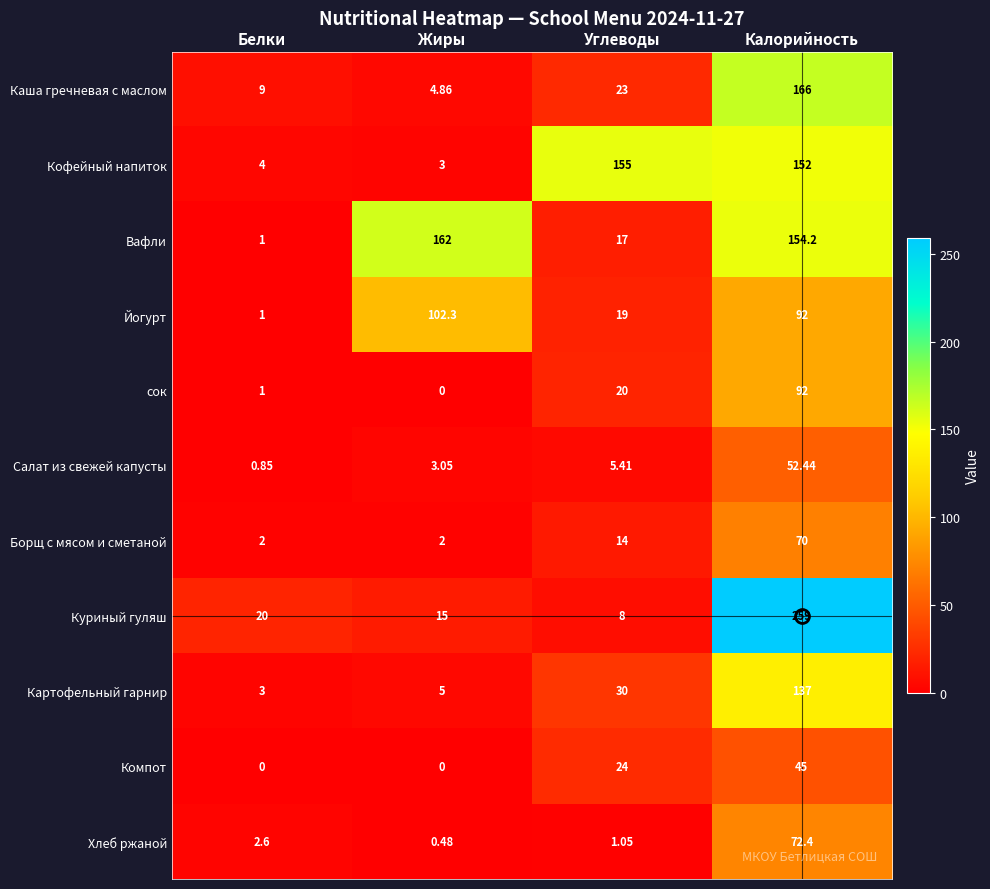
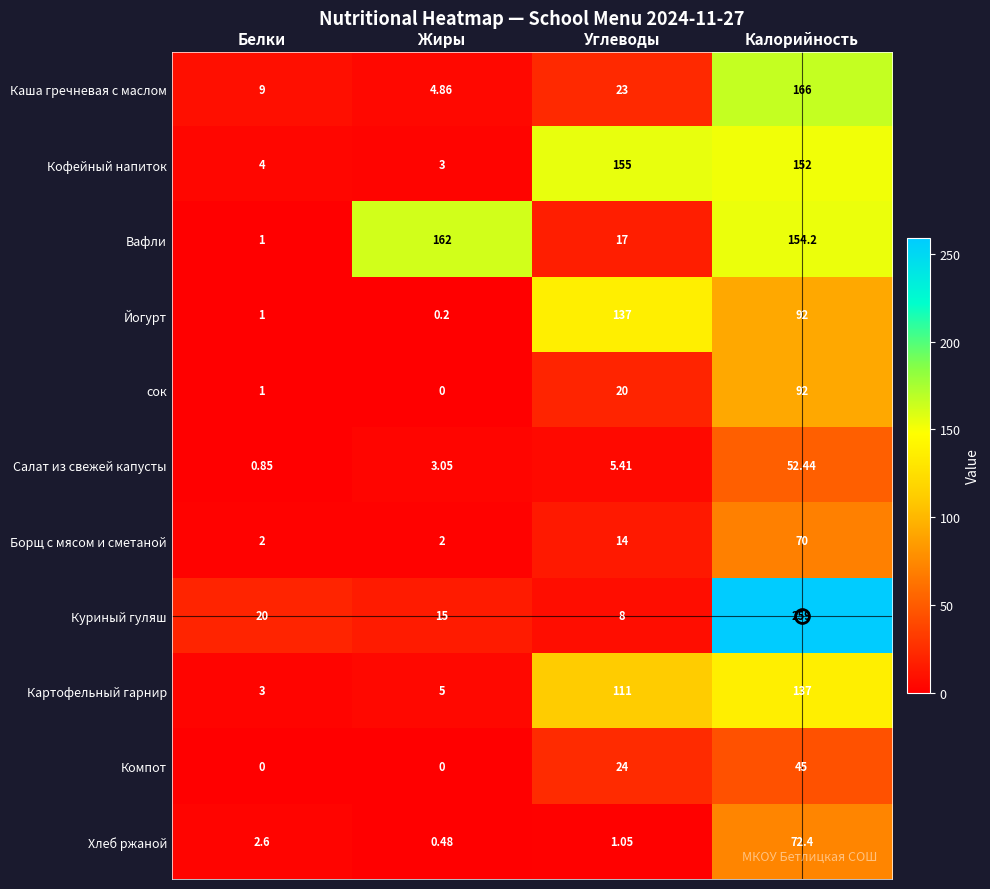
  {
    "Каша гречневая с маслом": {
      "Белки": 9,
      "Жиры": 4.86,
      "Углеводы": 23,
      "Калорийность": 166
    },
    "Кофейный напиток": {
      "Белки": 4,
      "Жиры": 3,
      "Углеводы": 155,
      "Калорийность": 152
    },
    "Вафли": {
      "Белки": 1,
      "Жиры": 162,
      "Углеводы": 17,
      "Калорийность": 154.2
    },
    "Йогурт": {
      "Белки": 1,
-     "Жиры": 102.3,
-     "Углеводы": 19,
+     "Жиры": 0.2,
+     "Углеводы": 137,
      "Калорийность": 92
    },
    "сок": {
      "Белки": 1,
      "Жиры": 0,
      "Углеводы": 20,
      "Калорийность": 92
    },
    "Салат из свежей капусты": {
      "Белки": 0.85,
      "Жиры": 3.05,
      "Углеводы": 5.41,
      "Калорийность": 52.44
    },
    "Борщ с мясом и сметаной": {
      "Белки": 2,
      "Жиры": 2,
      "Углеводы": 14,
      "Калорийность": 70
    },
    "Куриный гуляш": {
      "Белки": 20,
      "Жиры": 15,
      "Углеводы": 8
    },
    "Картофельный гарнир": {
      "Белки": 3,
      "Жиры": 5,
-     "Углеводы": 30,
+     "Углеводы": 111,
      "Калорийность": 137
    },
    "Компот": {
      "Белки": 0,
      "Жиры": 0,
      "Углеводы": 24,
      "Калорийность": 45
    },
    "Хлеб ржаной": {
      "Белки": 2.6,
      "Жиры": 0.48,
      "Углеводы": 1.05
    }
  }
